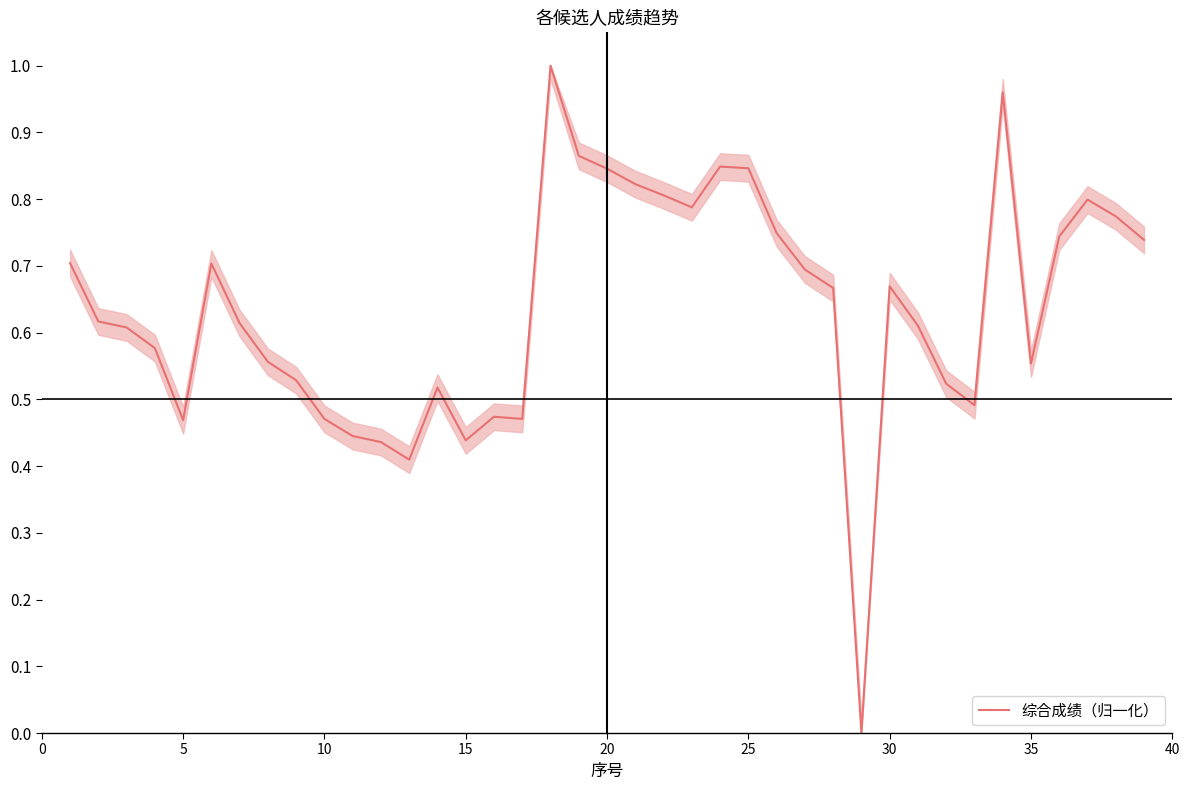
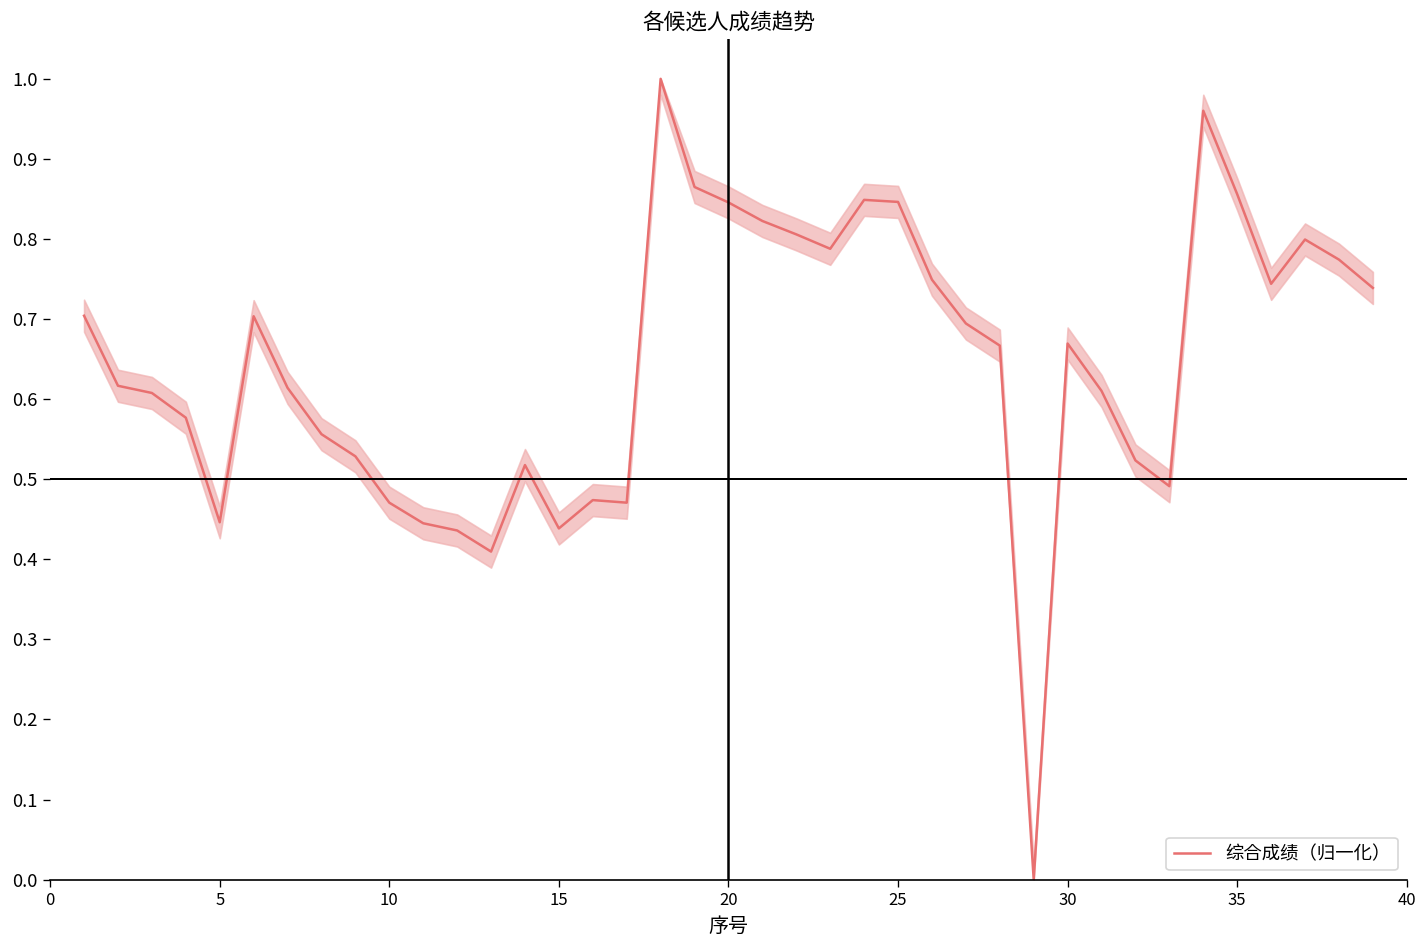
  {
    "综合成绩（归一化）": {
-     "5": 0.47,
+     "5": 0.45,
      "10": 0.47,
      "15": 0.44,
      "20": 0.85,
      "25": 0.85,
      "30": 0.67,
-     "35": 0.55
+     "35": 0.86
    }
  }
